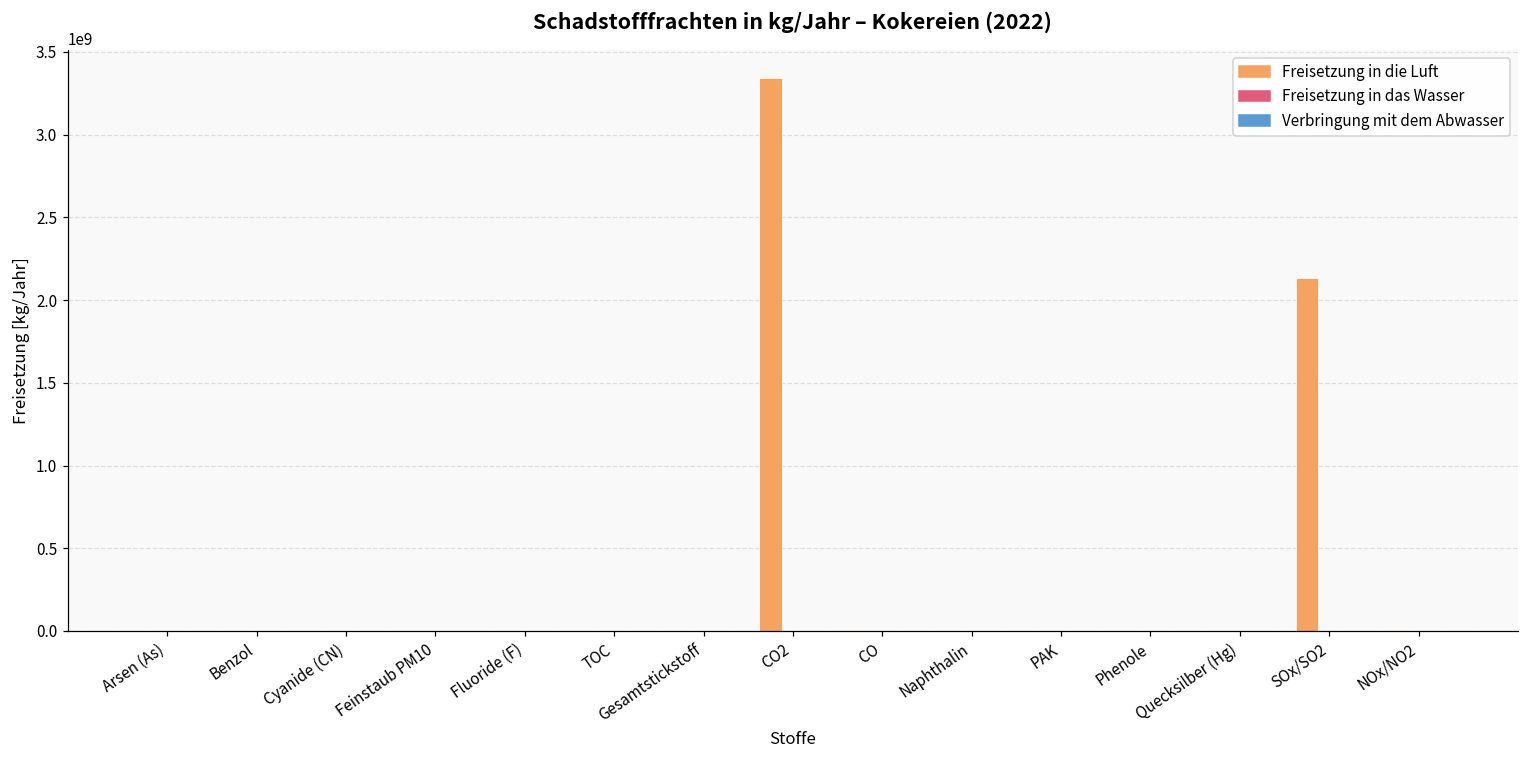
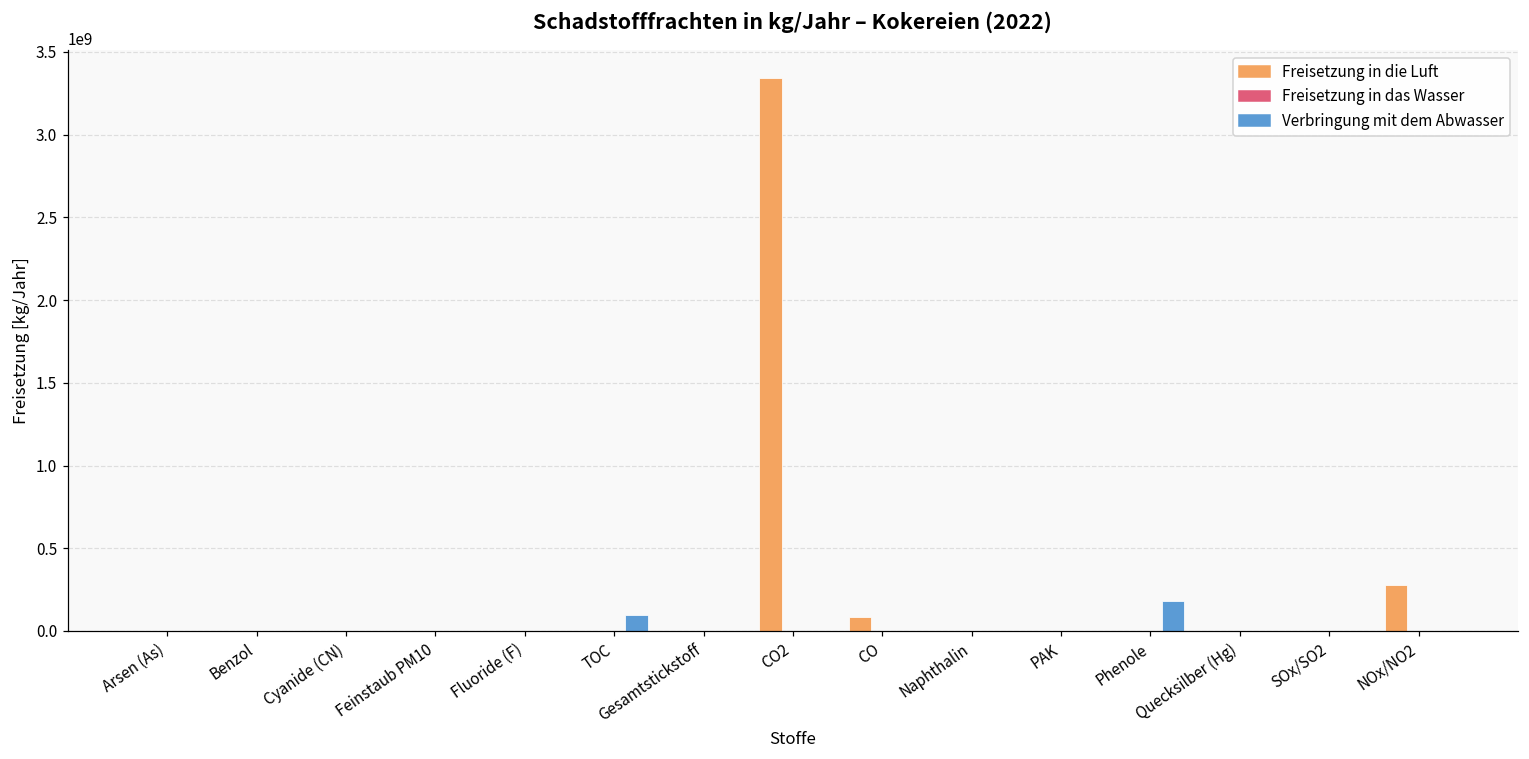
  {
    "Freisetzung in die Luft": {
      "Arsen (As)": 0,
      "Cyanide (CN)": 0,
      "Fluoride (F)": 0,
      "TOC": 0,
      "Gesamtstickstoff": 0,
      "CO2": 3350000000,
-     "CO": 0,
+     "CO": 80000000,
      "PAK": 0,
      "Phenole": 0,
      "Quecksilber (Hg)": 0,
-     "SOx/SO2": 2140000000,
-     "NOx/NO2": 0
+     "SOx/SO2": 0,
+     "NOx/NO2": 280000000
    },
    "Freisetzung in das Wasser": {
      "Arsen (As)": 0,
      "Benzol": 0,
      "Feinstaub PM10": 0,
      "Gesamtstickstoff": 0,
      "CO2": 0,
      "CO": 0,
      "Naphthalin": 0,
      "PAK": 0,
      "Quecksilber (Hg)": 0,
      "SOx/SO2": 0,
      "NOx/NO2": 0
    },
    "Verbringung mit dem Abwasser": {
      "Benzol": 0,
      "Feinstaub PM10": 0,
-     "TOC": 0,
+     "TOC": 90000000,
      "CO2": 0,
      "CO": 0,
      "Naphthalin": 0,
-     "Phenole": 0,
+     "Phenole": 180000000,
      "SOx/SO2": 0,
      "NOx/NO2": 0
    }
  }
